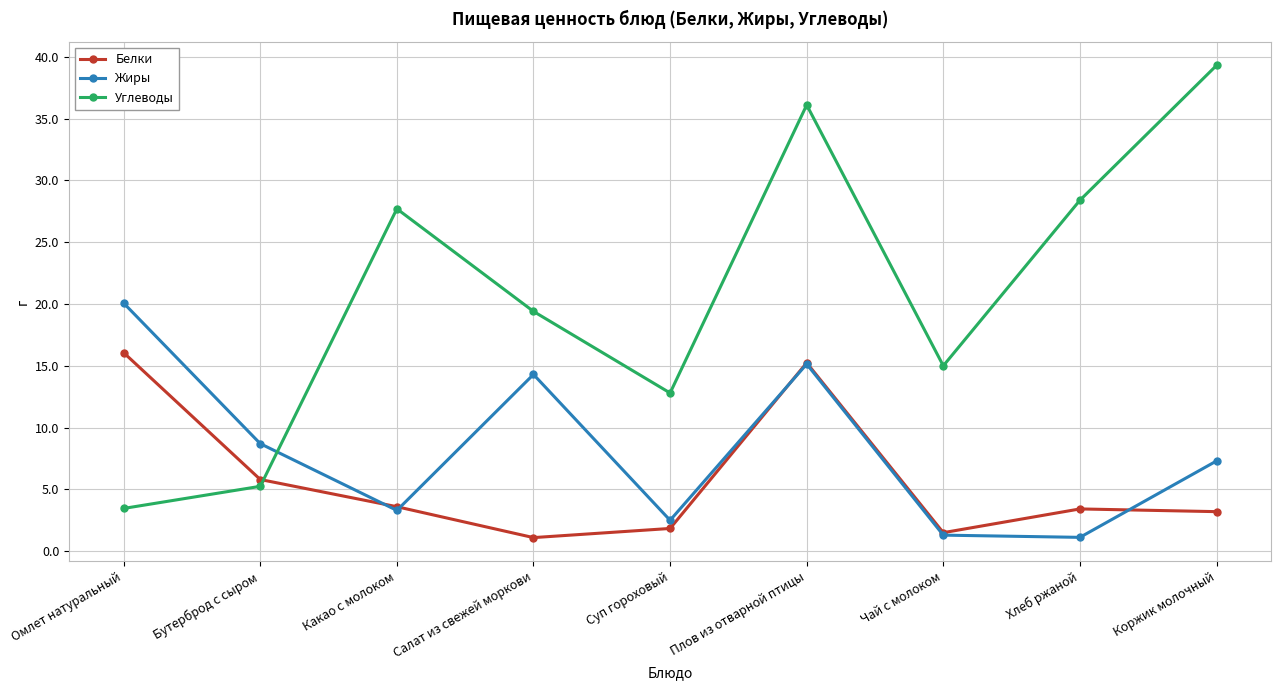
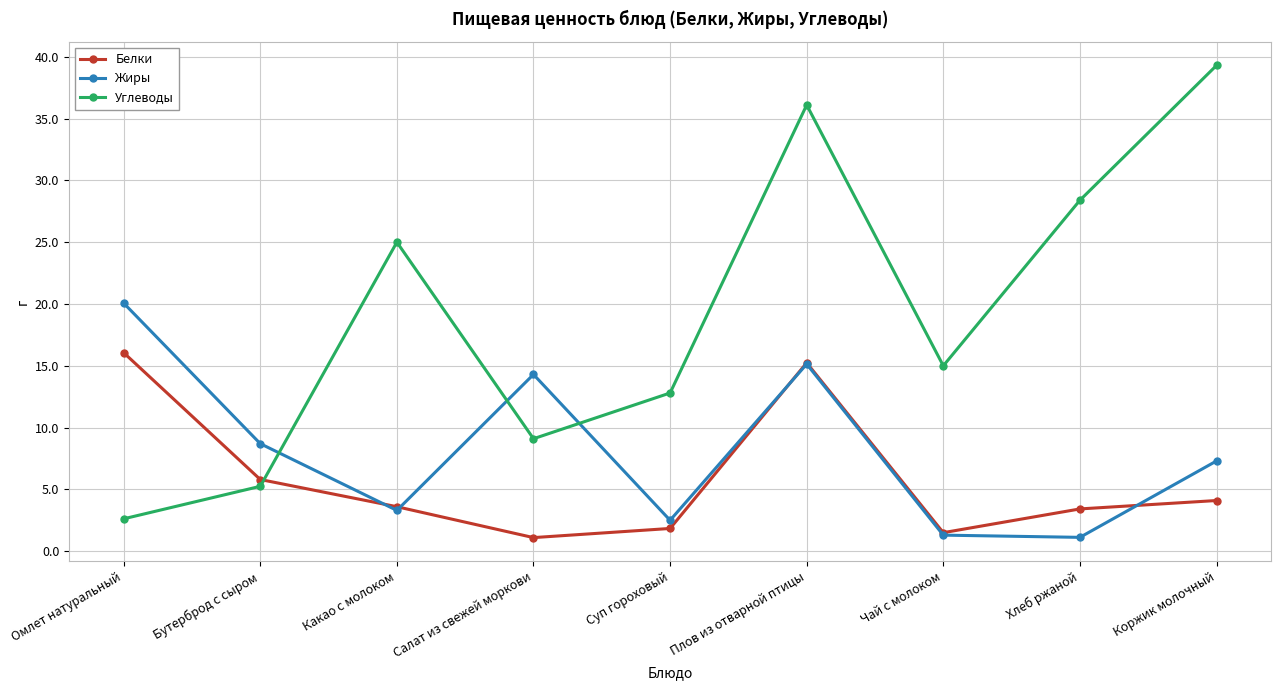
  {
    "Белки": {
      "Омлет натуральный": 16.1,
      "Бутерброд с сыром": 5.8,
      "Какао с молоком": 3.6,
      "Салат из свежей моркови": 1.1,
      "Суп гороховый": 1.8,
      "Хлеб ржаной": 3.4,
-     "Коржик молочный": 3.2
+     "Коржик молочный": 4.1
    },
    "Жиры": {
      "Омлет натуральный": 20.1,
      "Бутерброд с сыром": 8.7,
      "Какао с молоком": 3.3,
      "Салат из свежей моркови": 14.3,
      "Суп гороховый": 2.5,
      "Хлеб ржаной": 1.1,
      "Коржик молочный": 7.3
    },
    "Углеводы": {
-     "Омлет натуральный": 3.5,
+     "Омлет натуральный": 2.6,
      "Бутерброд с сыром": 5.3,
-     "Какао с молоком": 27.7,
-     "Салат из свежей моркови": 19.4,
+     "Какао с молоком": 25.0,
+     "Салат из свежей моркови": 9.1,
      "Суп гороховый": 12.8,
      "Плов из отварной птицы": 36.1,
      "Чай с молоком": 15.0,
      "Хлеб ржаной": 28.4,
      "Коржик молочный": 39.3
    }
  }
